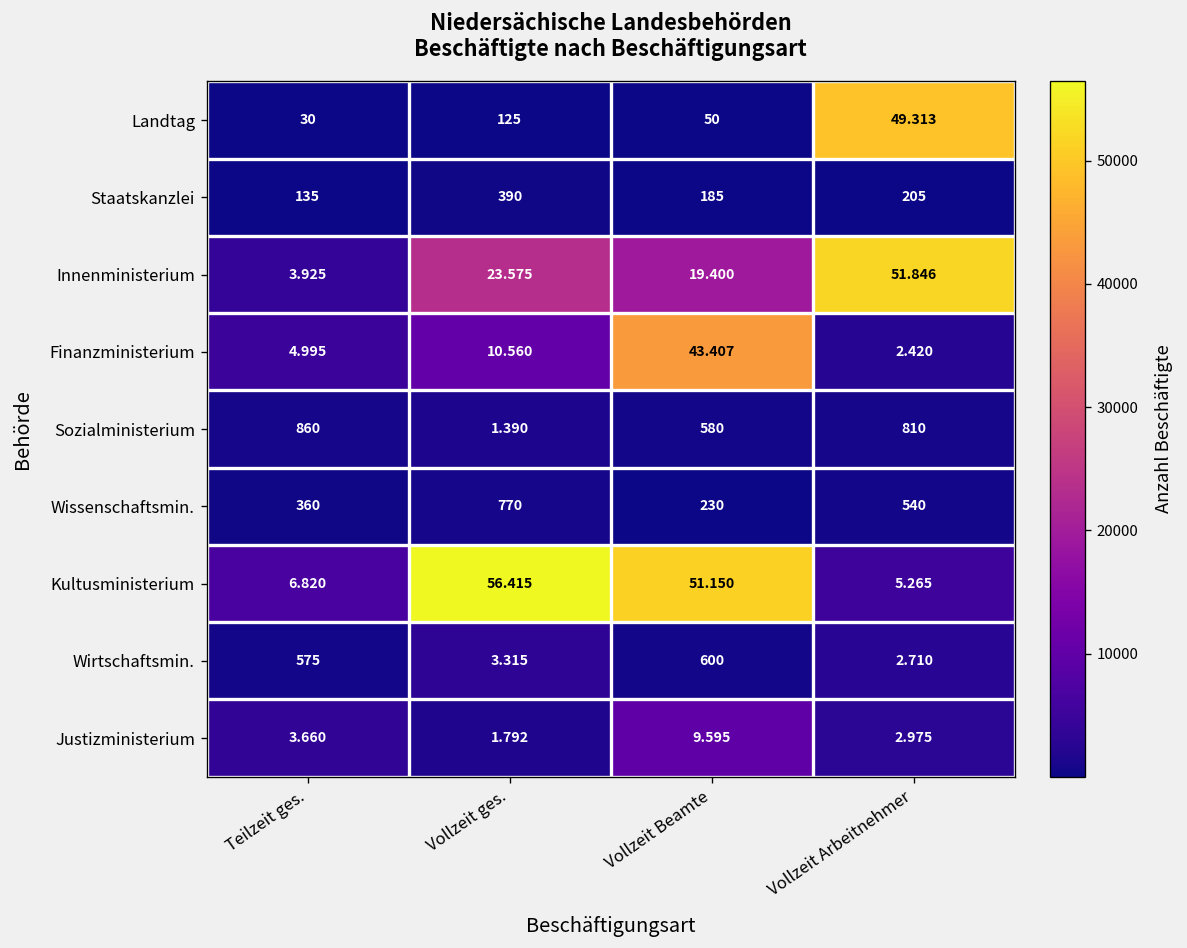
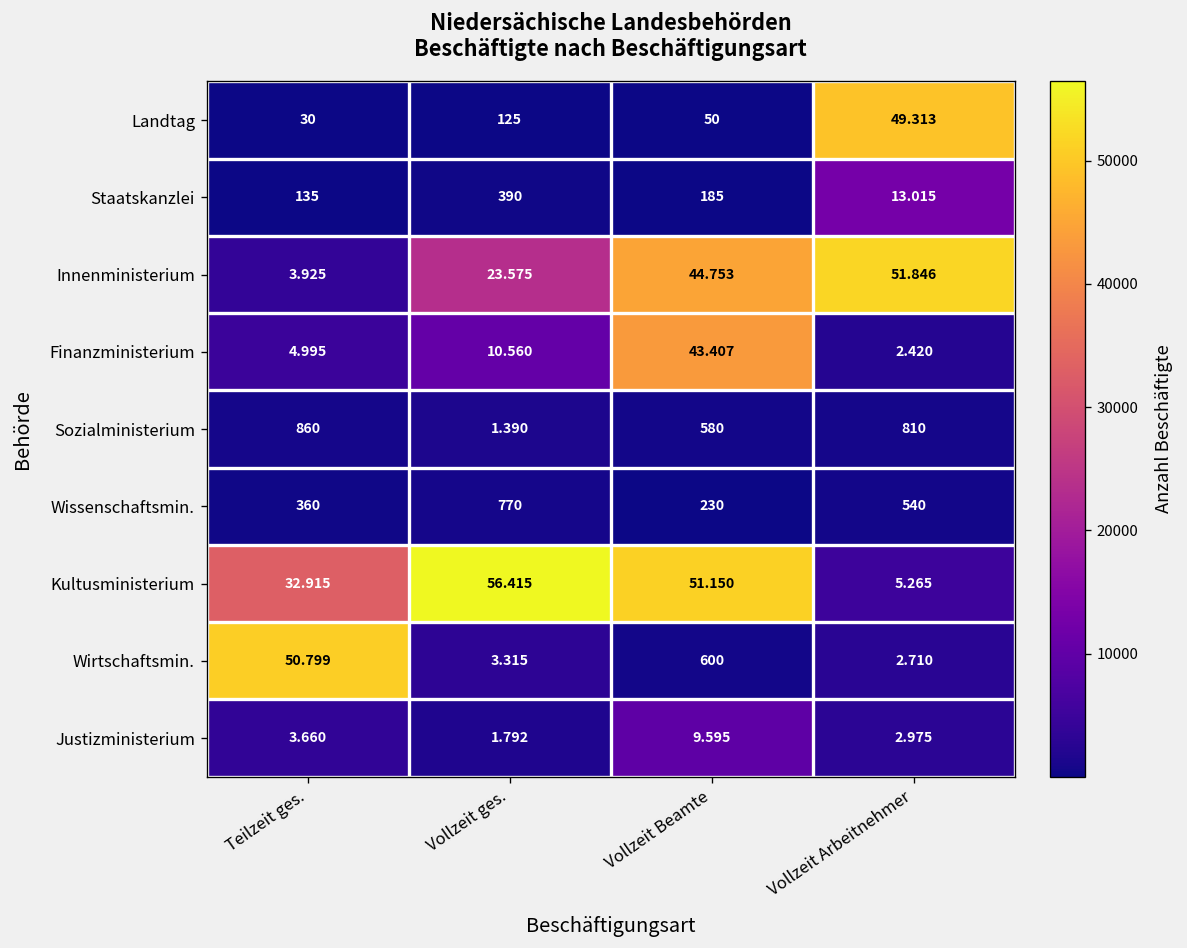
  {
    "Landtag": {
      "Teilzeit ges.": 30,
      "Vollzeit ges.": 125,
      "Vollzeit Beamte": 50,
      "Vollzeit Arbeitnehmer": 49.313
    },
    "Staatskanzlei": {
      "Teilzeit ges.": 135,
      "Vollzeit ges.": 390,
      "Vollzeit Beamte": 185,
-     "Vollzeit Arbeitnehmer": 205
+     "Vollzeit Arbeitnehmer": 13.015
    },
    "Innenministerium": {
      "Teilzeit ges.": 3.925,
      "Vollzeit ges.": 23.575,
-     "Vollzeit Beamte": 19.400,
+     "Vollzeit Beamte": 44.753,
      "Vollzeit Arbeitnehmer": 51.846
    },
    "Finanzministerium": {
      "Teilzeit ges.": 4.995,
      "Vollzeit ges.": 10.560,
      "Vollzeit Beamte": 43.407,
      "Vollzeit Arbeitnehmer": 2.420
    },
    "Sozialministerium": {
      "Teilzeit ges.": 860,
      "Vollzeit ges.": 1.390,
      "Vollzeit Beamte": 580,
      "Vollzeit Arbeitnehmer": 810
    },
    "Wissenschaftsmin.": {
      "Teilzeit ges.": 360,
      "Vollzeit ges.": 770,
      "Vollzeit Beamte": 230,
      "Vollzeit Arbeitnehmer": 540
    },
    "Kultusministerium": {
-     "Teilzeit ges.": 6.820,
+     "Teilzeit ges.": 32.915,
      "Vollzeit ges.": 56.415,
      "Vollzeit Beamte": 51.150,
      "Vollzeit Arbeitnehmer": 5.265
    },
    "Wirtschaftsmin.": {
-     "Teilzeit ges.": 575,
+     "Teilzeit ges.": 50.799,
      "Vollzeit ges.": 3.315,
      "Vollzeit Beamte": 600,
      "Vollzeit Arbeitnehmer": 2.710
    },
    "Justizministerium": {
      "Teilzeit ges.": 3.660,
      "Vollzeit ges.": 1.792,
      "Vollzeit Beamte": 9.595,
      "Vollzeit Arbeitnehmer": 2.975
    }
  }
